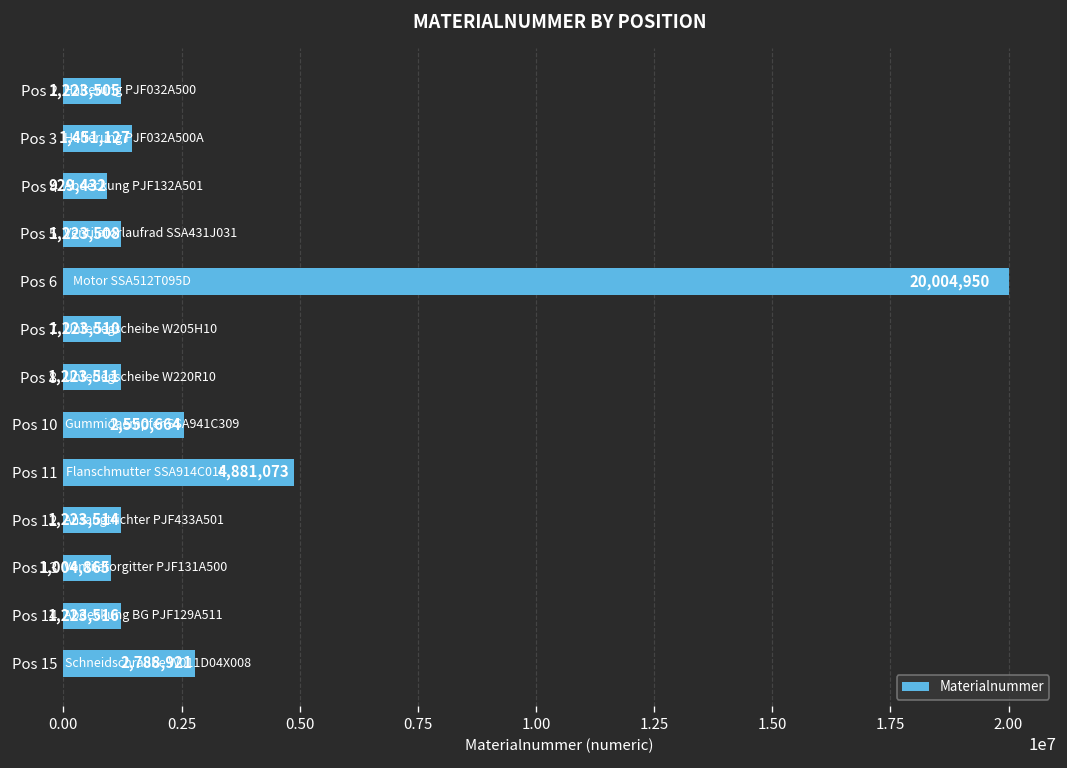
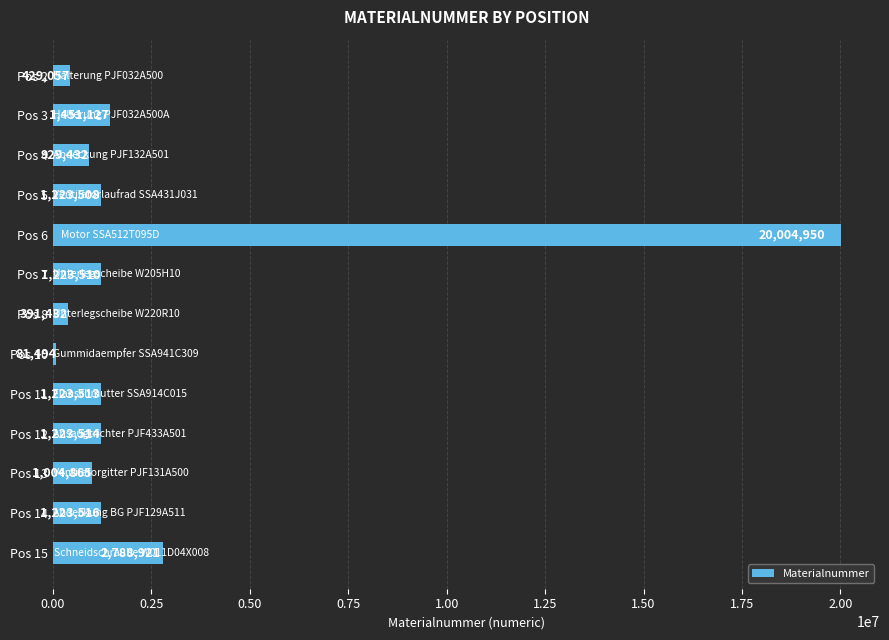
  {
-   "Pos 2": "1,223,505",
+   "Pos 2": "429,057",
    "Pos 6": "20,004,950",
-   "Pos 8": "1,223,511",
-   "Pos 10": "2,550,664",
-   "Pos 11": "4,881,073"
+   "Pos 8": "391,432",
+   "Pos 10": "81,494",
+   "Pos 11": "1,223,513"
  }
